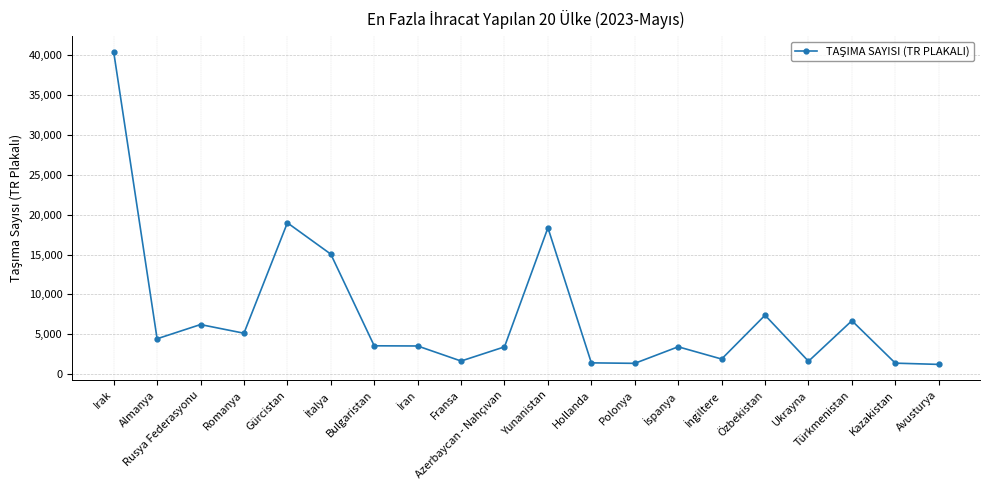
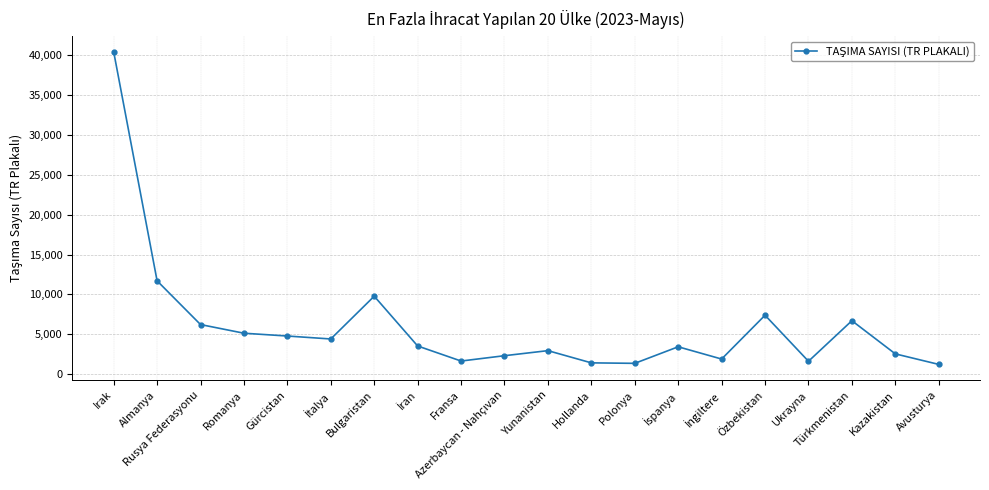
  {
    "Irak": "40,000",
-   "Almanya": "4,000",
+   "Almanya": "12,000",
    "Rusya Federasyonu": "6,000",
    "Romanya": "5,000",
-   "Gürcistan": "19,000",
-   "İtalya": "15,000",
-   "Bulgaristan": "4,000",
+   "Gürcistan": "5,000",
+   "İtalya": "4,000",
+   "Bulgaristan": "10,000",
    "İran": "4,000",
    "Fransa": "2,000",
-   "Azerbaycan - Nahçıvan": "3,000",
-   "Yunanistan": "18,000",
+   "Azerbaycan - Nahçıvan": "2,000",
+   "Yunanistan": "3,000",
    "Hollanda": "1,000",
    "Polonya": "1,000",
    "İspanya": "3,000",
    "İngiltere": "2,000",
    "Özbekistan": "7,000",
    "Ukrayna": "2,000",
    "Türkmenistan": "7,000",
-   "Kazakistan": "1,000",
+   "Kazakistan": "3,000",
    "Avusturya": "1,000"
  }
